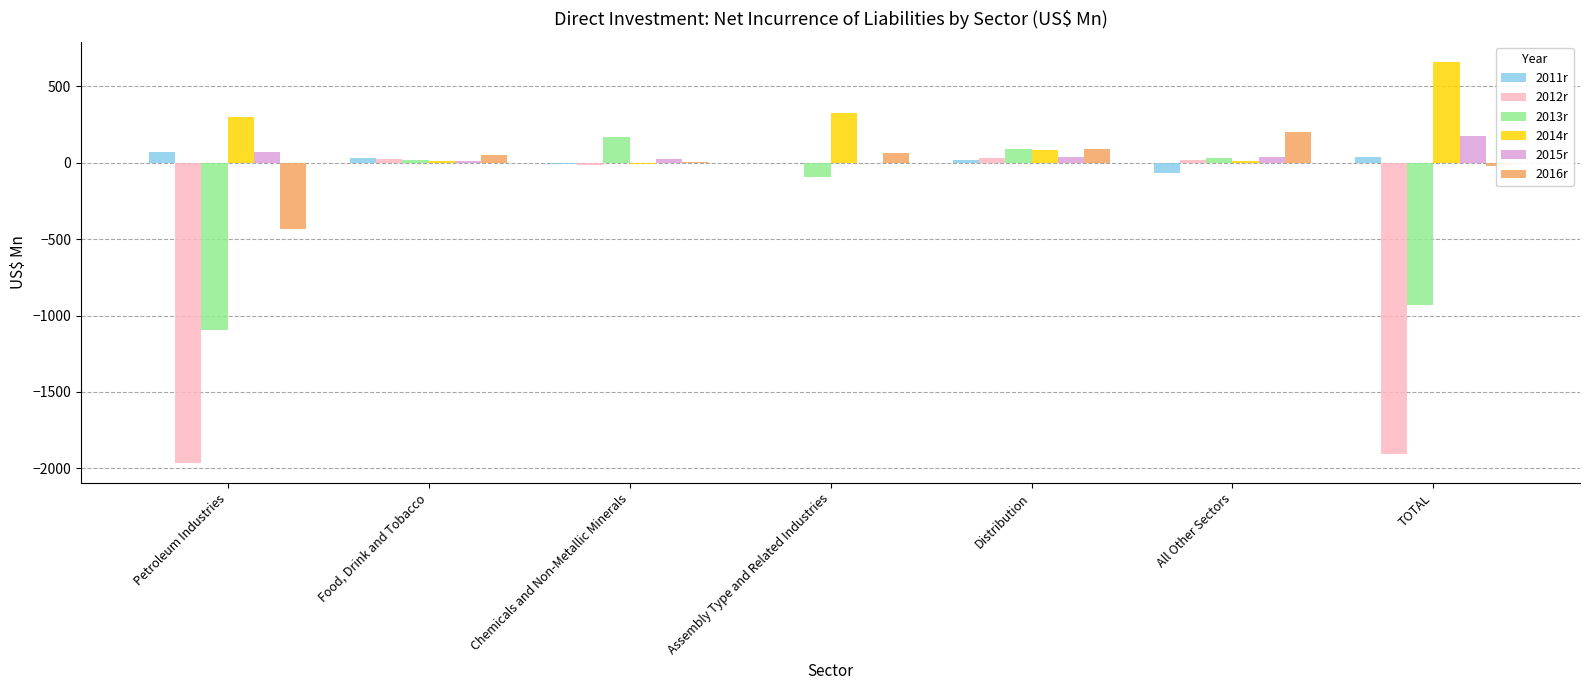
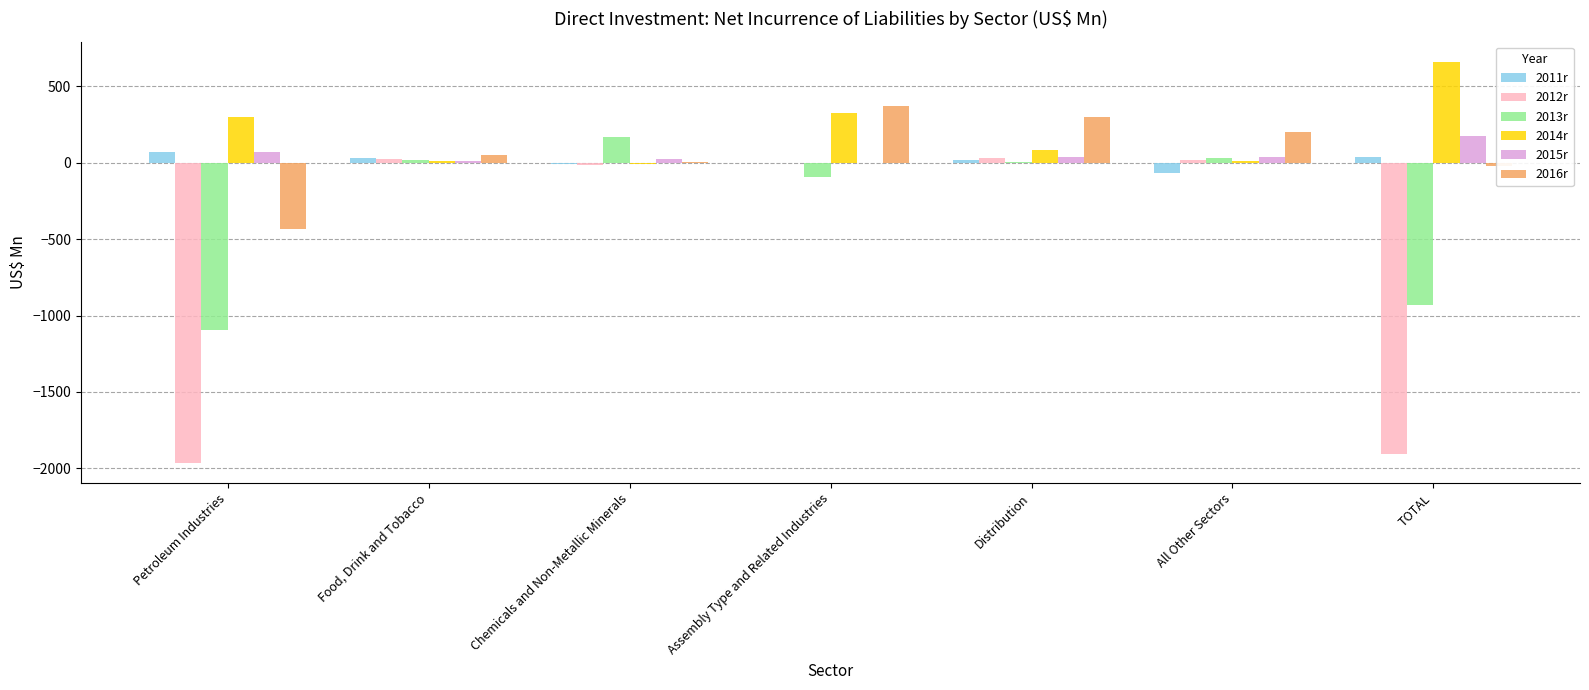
  {
    "2011r": {
      "Petroleum Industries": 70,
      "Food, Drink and Tobacco": 30,
      "Distribution": 20,
      "All Other Sectors": -70,
      "TOTAL": 40
    },
    "2013r": {
      "Petroleum Industries": -1100,
      "Food, Drink and Tobacco": 20,
      "Chemicals and Non-Metallic Minerals": 170,
      "Assembly Type and Related Industries": -100,
-     "Distribution": 90,
+     "Distribution": 0,
      "All Other Sectors": 30,
      "TOTAL": -930
    },
    "2014r": {
      "Petroleum Industries": 300,
      "Assembly Type and Related Industries": 320,
      "Distribution": 80,
      "TOTAL": 660
    },
    "2016r": {
      "Petroleum Industries": -430,
      "Food, Drink and Tobacco": 50,
-     "Assembly Type and Related Industries": 70,
-     "Distribution": 90,
+     "Assembly Type and Related Industries": 370,
+     "Distribution": 300,
      "All Other Sectors": 200
    }
  }
